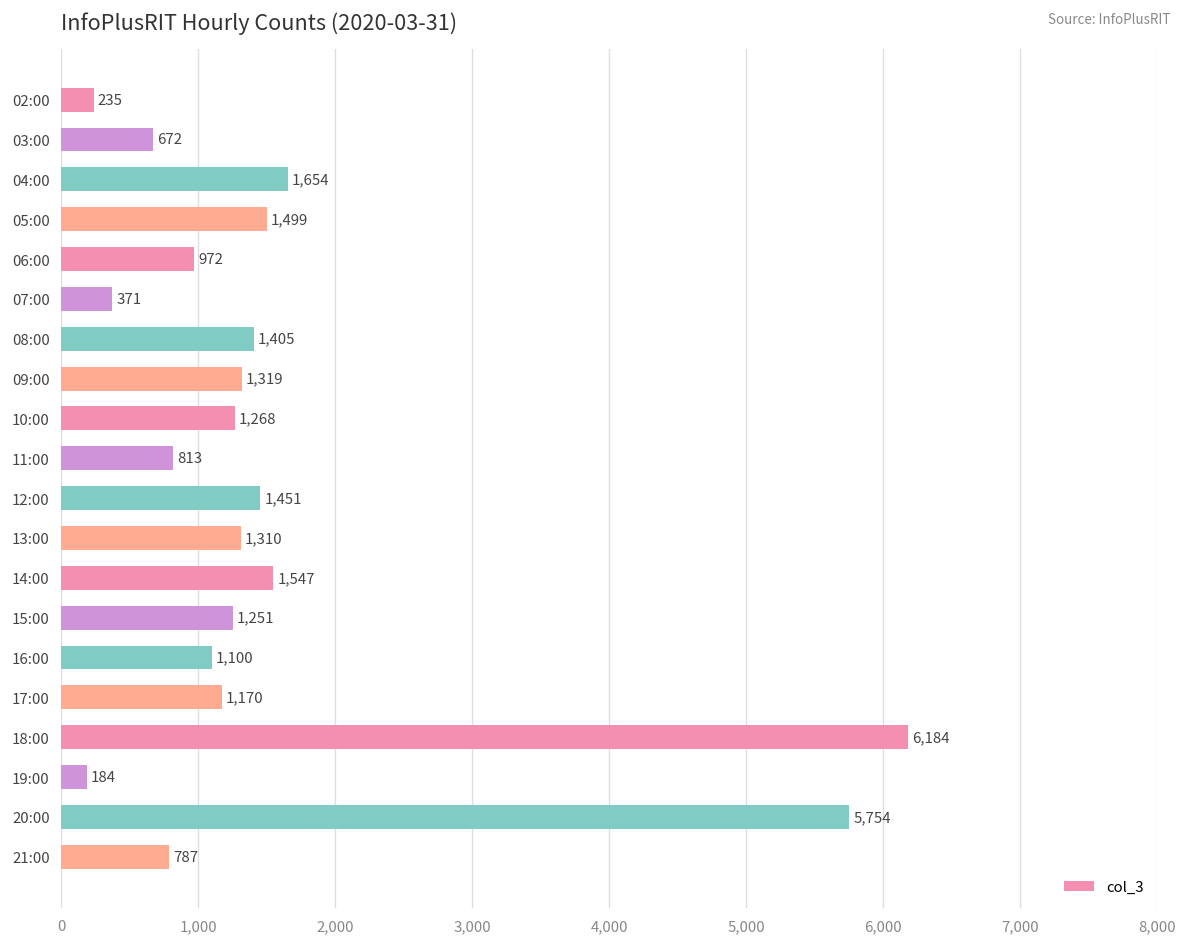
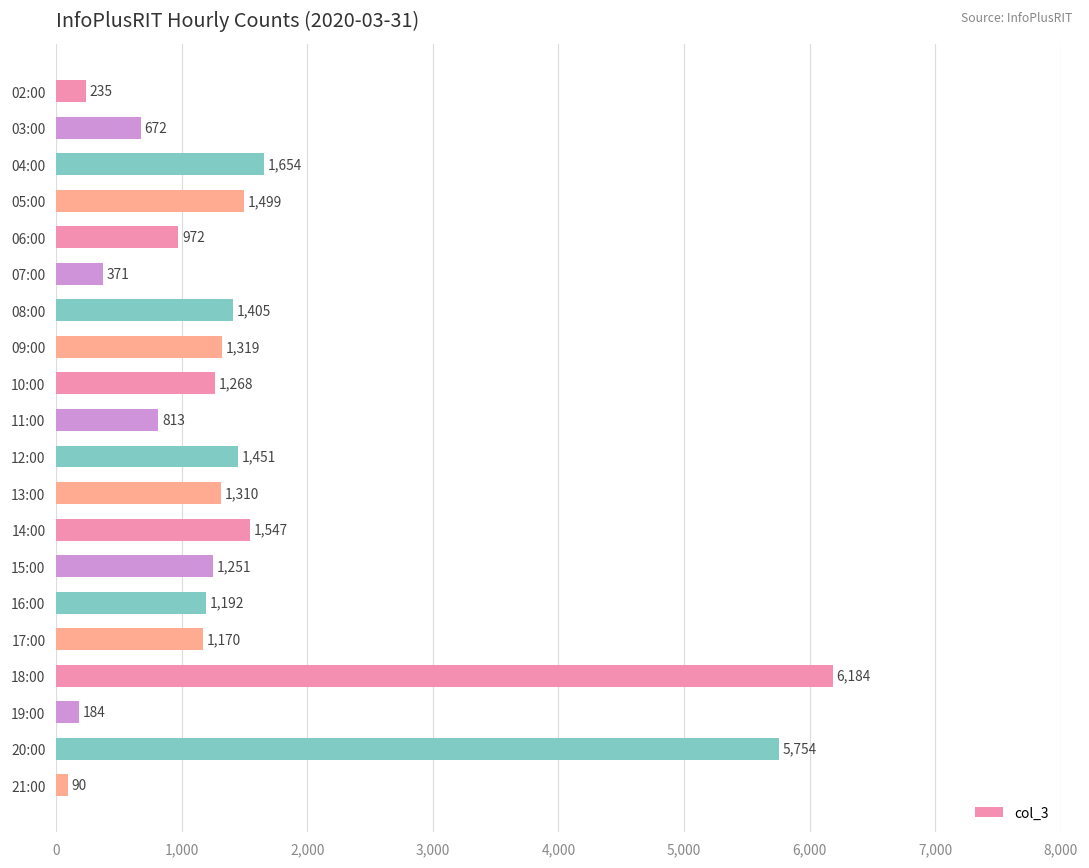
  {
    "02:00": "235",
    "03:00": "672",
    "04:00": "1,654",
    "05:00": "1,499",
    "06:00": "972",
    "07:00": "371",
    "08:00": "1,405",
    "09:00": "1,319",
    "10:00": "1,268",
    "11:00": "813",
    "12:00": "1,451",
    "13:00": "1,310",
    "14:00": "1,547",
    "15:00": "1,251",
-   "16:00": "1,100",
+   "16:00": "1,192",
    "17:00": "1,170",
    "18:00": "6,184",
    "19:00": "184",
    "20:00": "5,754",
-   "21:00": "787"
+   "21:00": "90"
  }
